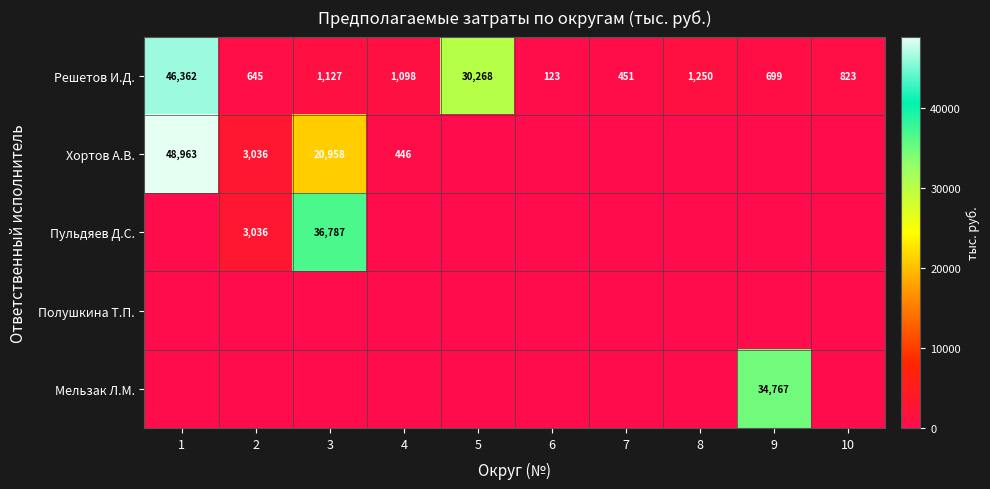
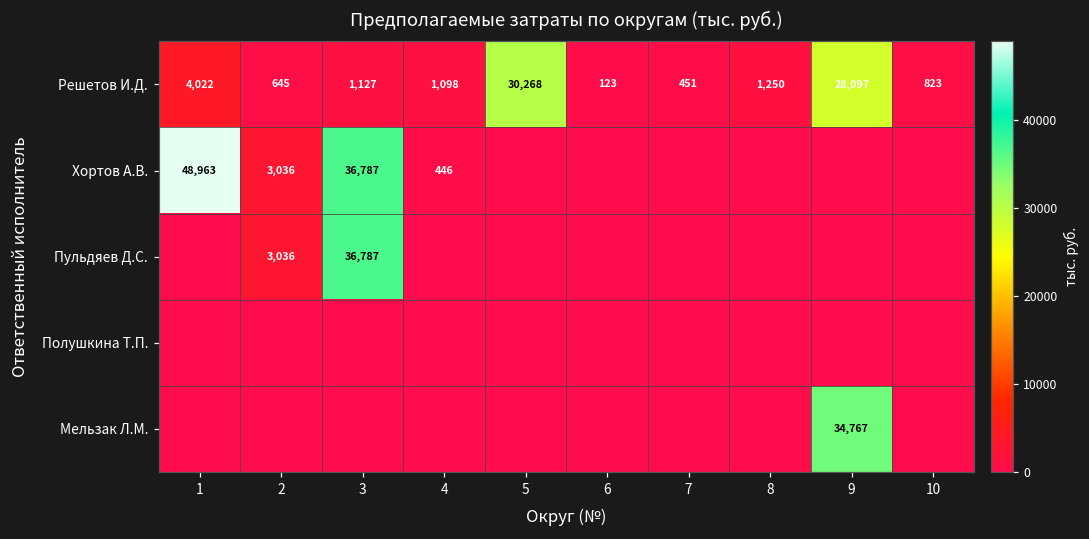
  {
    "Решетов И.Д.": {
-     "1": "46,362",
+     "1": "4,022",
      "2": "645",
      "3": "1,127",
      "4": "1,098",
      "5": "30,268",
      "6": "123",
      "7": "451",
      "8": "1,250",
-     "9": "699",
+     "9": "28,097",
      "10": "823"
    },
    "Хортов А.В.": {
      "1": "48,963",
      "2": "3,036",
-     "3": "20,958",
+     "3": "36,787",
      "4": "446"
    },
    "Пульдяев Д.С.": {
      "2": "3,036",
      "3": "36,787"
    },
    "Мельзак Л.М.": {
      "9": "34,767"
    }
  }
